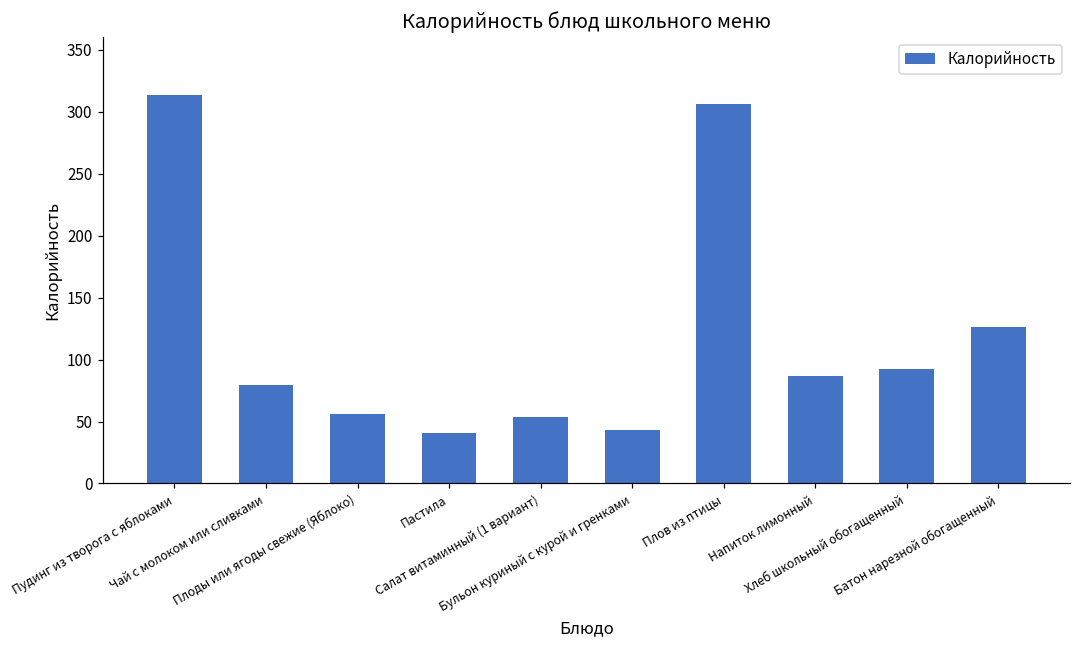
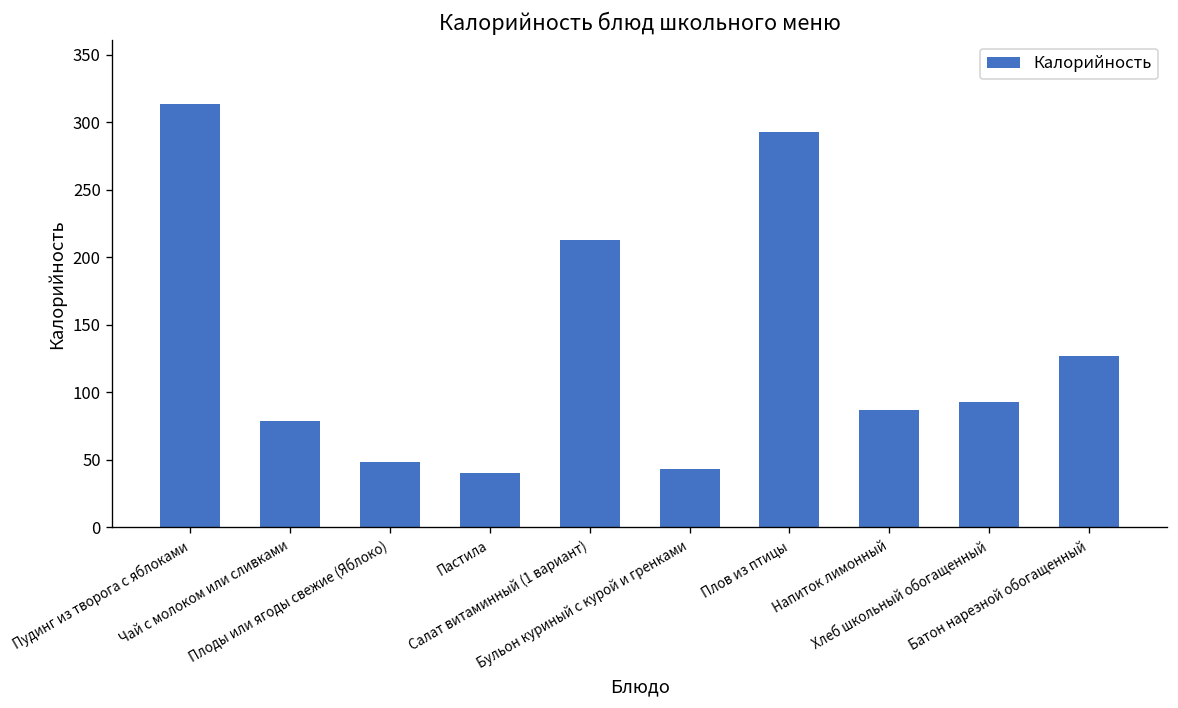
  {
    "Пудинг из творога с яблоками": 314,
    "Чай с молоком или сливками": 79,
-   "Плоды или ягоды свежие (Яблоко)": 56,
+   "Плоды или ягоды свежие (Яблоко)": 48,
    "Пастила": 41,
-   "Салат витаминный (1 вариант)": 54,
+   "Салат витаминный (1 вариант)": 213,
    "Бульон куриный с курой и гренками": 43,
-   "Плов из птицы": 306,
+   "Плов из птицы": 293,
    "Напиток лимонный": 87,
    "Хлеб школьный обогащенный": 93,
    "Батон нарезной обогащенный": 127
  }
